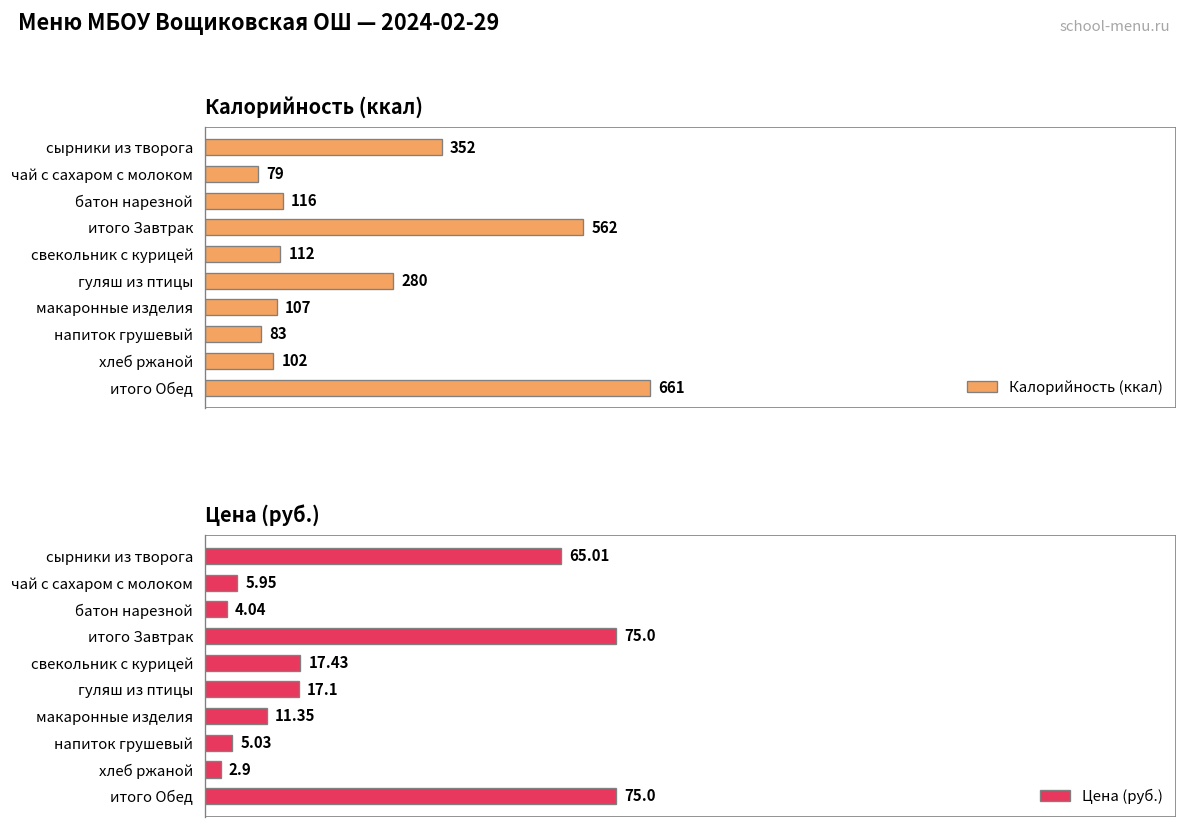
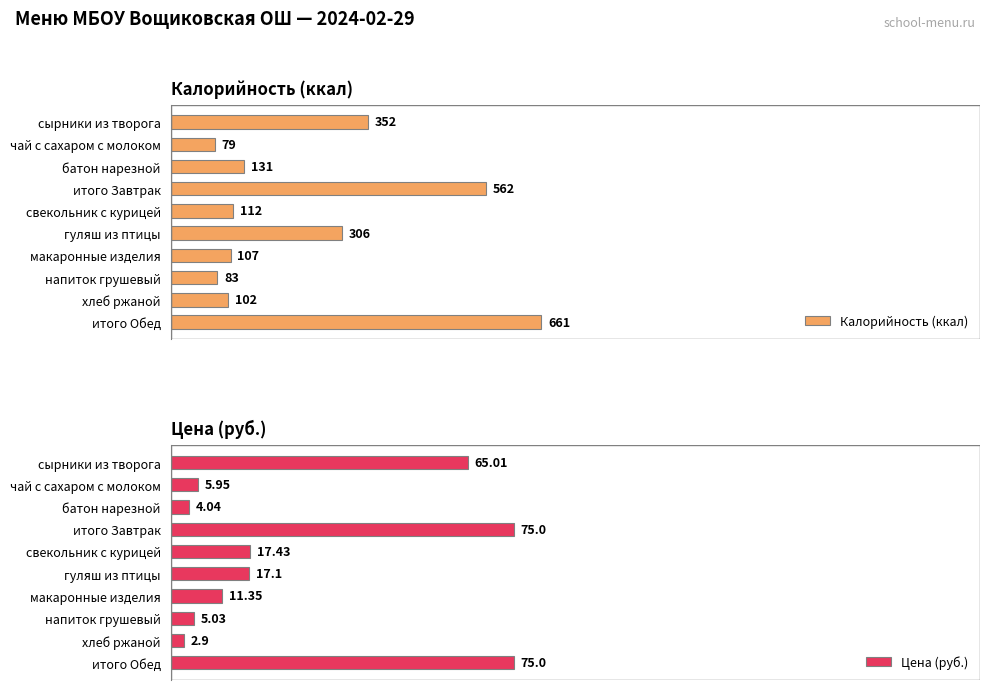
  {
    "Калорийность (ккал)": {
      "сырники из творога": 352,
      "чай с сахаром с молоком": 79,
-     "батон нарезной": 116,
+     "батон нарезной": 131,
      "итого Завтрак": 562,
      "свекольник с курицей": 112,
-     "гуляш из птицы": 280,
+     "гуляш из птицы": 306,
      "макаронные изделия": 107,
      "напиток грушевый": 83,
      "хлеб ржаной": 102,
      "итого Обед": 661
    },
    "Цена (руб.)": {
      "сырники из творога": 65.01,
      "чай с сахаром с молоком": 5.95,
      "батон нарезной": 4.04,
      "итого Завтрак": 75.0,
      "свекольник с курицей": 17.43,
      "гуляш из птицы": 17.1,
      "макаронные изделия": 11.35,
      "напиток грушевый": 5.03,
      "хлеб ржаной": 2.9,
      "итого Обед": 75.0
    }
  }
